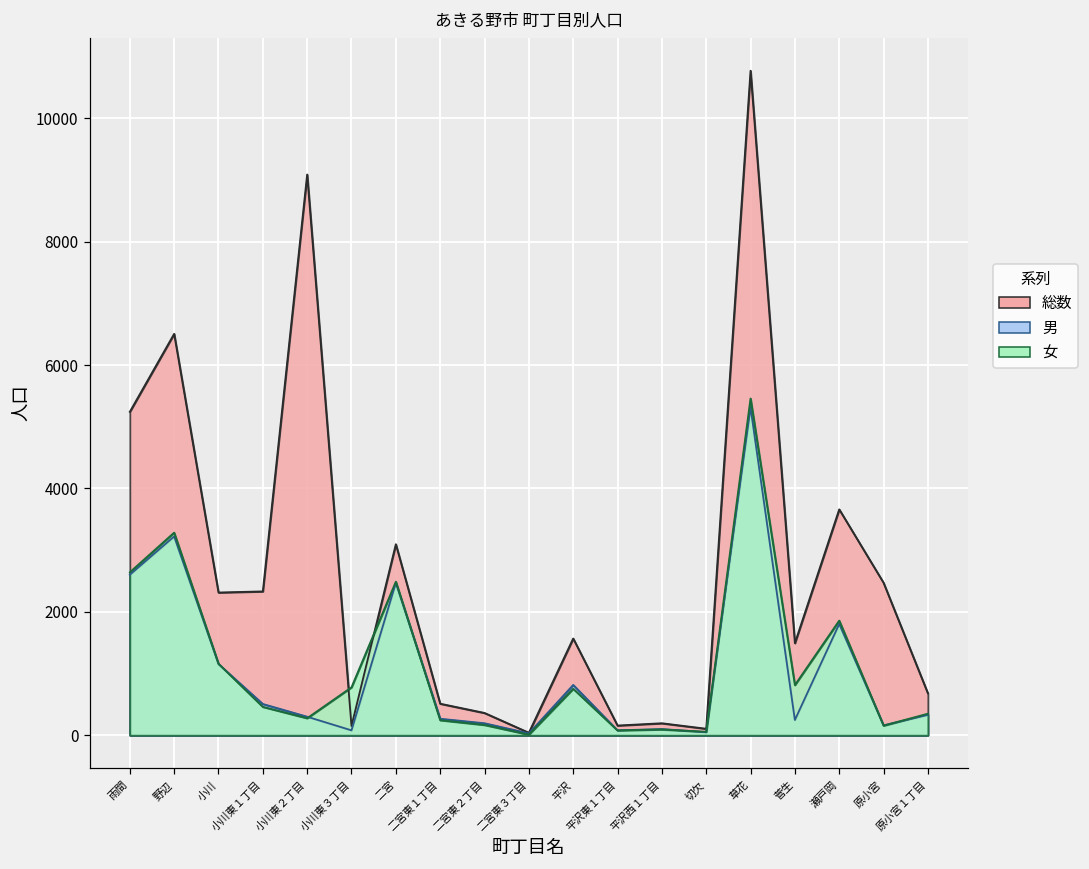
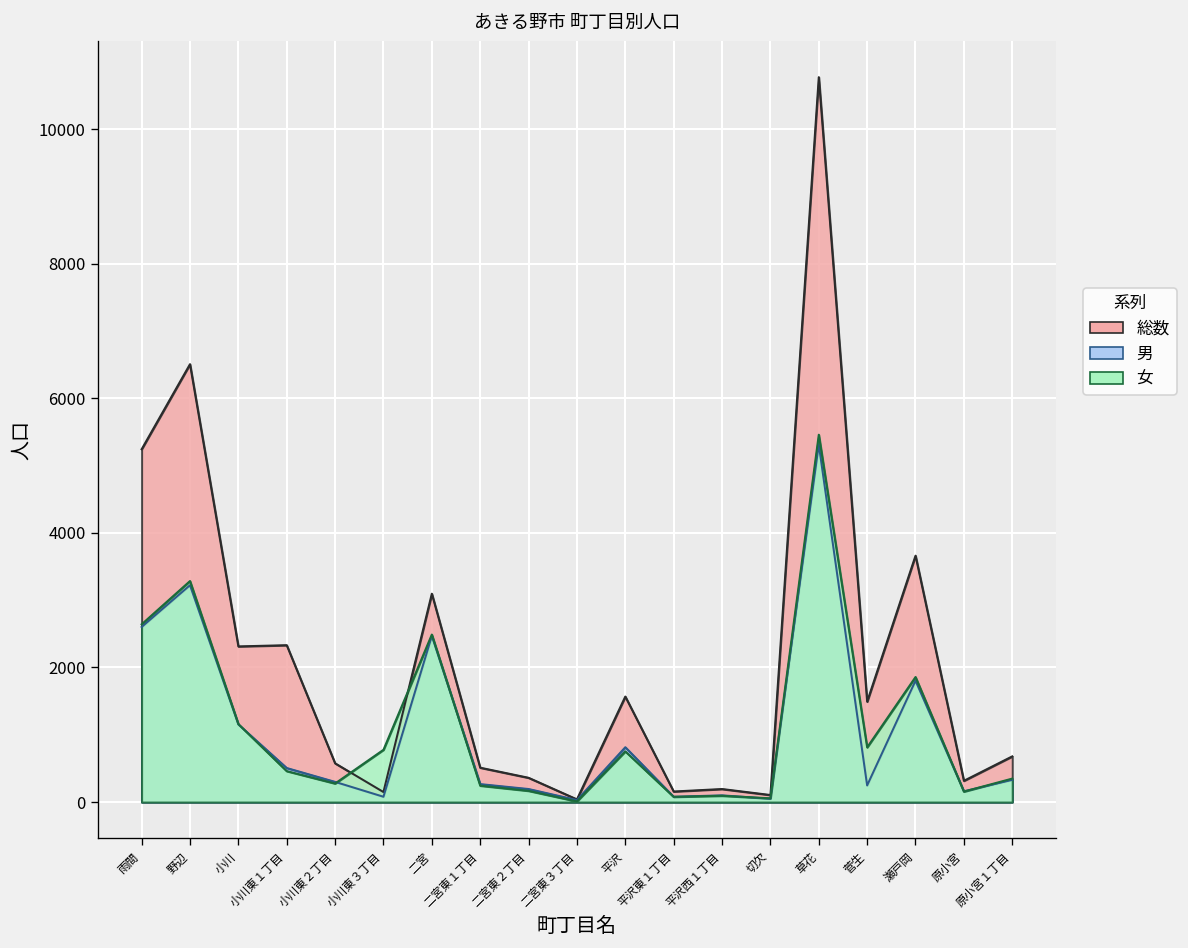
  {
    "総数": {
      "雨間": 5200,
      "野辺": 6500,
      "小川": 2300,
      "小川東１丁目": 2300,
-     "小川東２丁目": 9100,
+     "小川東２丁目": 600,
      "小川東３丁目": 100,
      "二宮": 3100,
      "二宮東１丁目": 500,
      "二宮東２丁目": 400,
      "平沢": 1600,
      "平沢東１丁目": 200,
      "平沢西１丁目": 200,
      "切欠": 100,
      "草花": 10800,
      "菅生": 1500,
      "瀬戸岡": 3700,
-     "原小宮": 2500,
+     "原小宮": 300,
      "原小宮１丁目": 700
    },
    "男": {
      "野辺": 3200,
      "小川東１丁目": 500,
      "小川東３丁目": 100,
      "平沢": 800,
      "草花": 5300,
      "菅生": 200,
      "瀬戸岡": 1800
    },
    "女": {
      "野辺": 3300,
      "小川東１丁目": 500,
      "小川東３丁目": 800,
      "平沢": 800,
      "草花": 5500,
      "菅生": 800,
      "瀬戸岡": 1900
    }
  }
